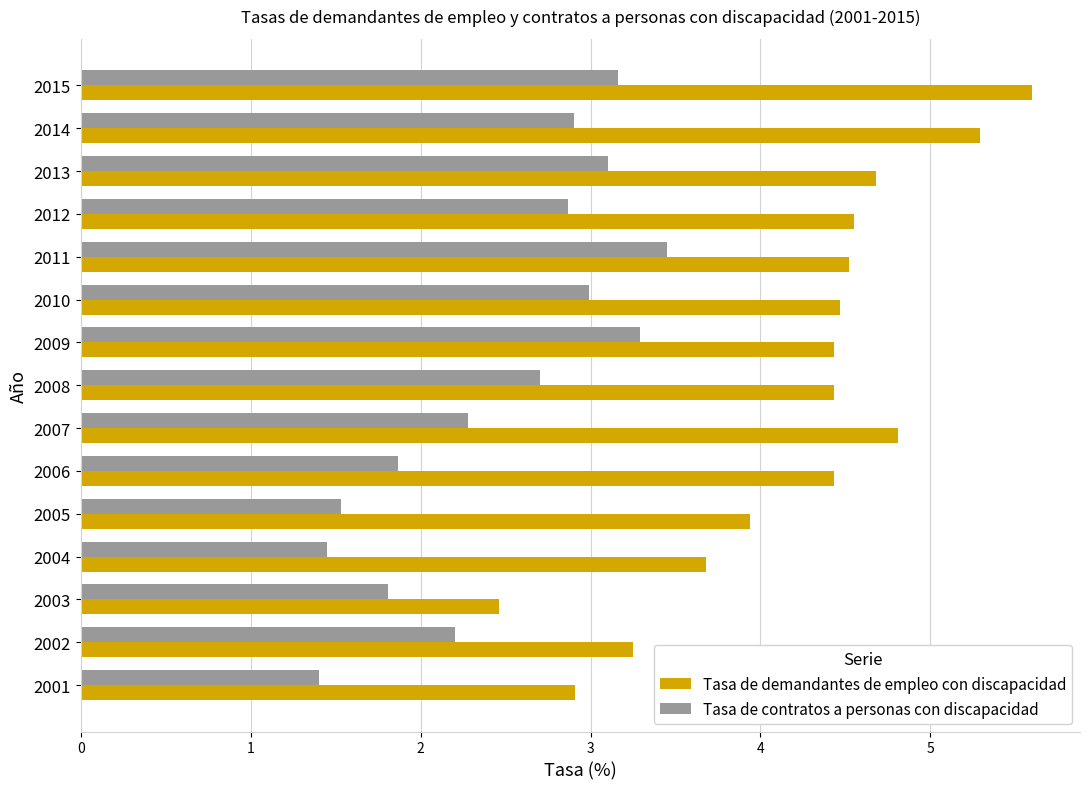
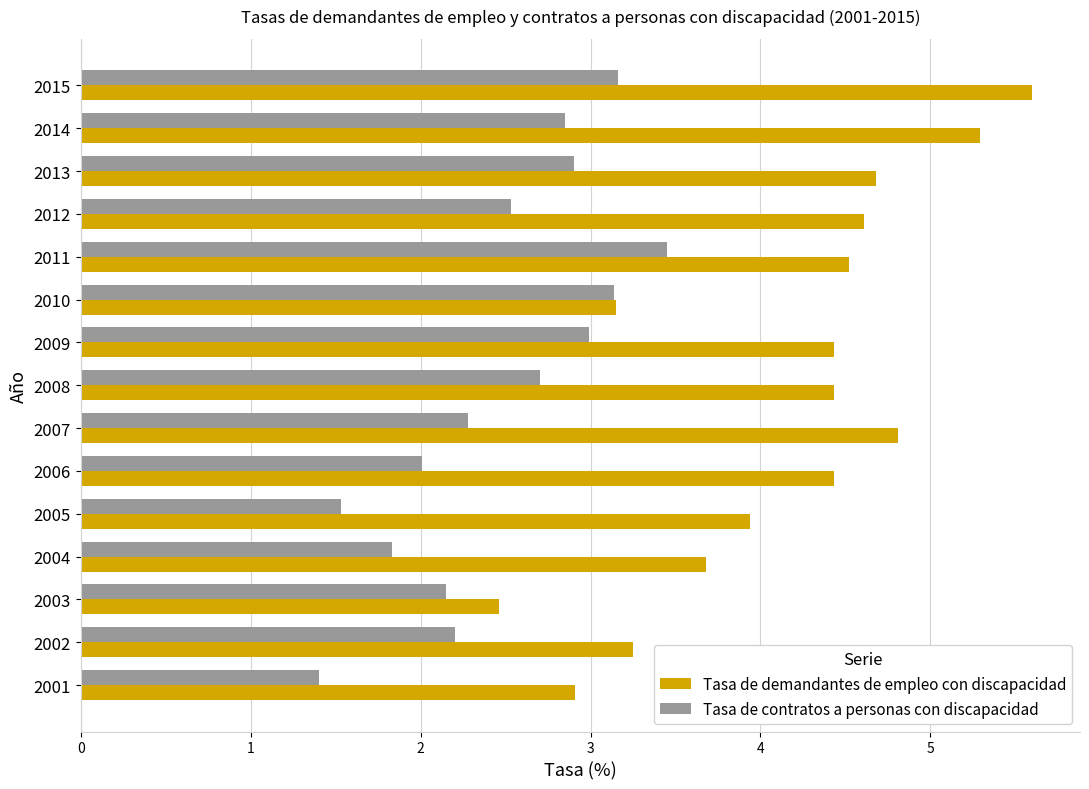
  {
    "Tasa de demandantes de empleo con discapacidad": {
      "2015": 5.60,
      "2014": 5.29,
      "2013": 4.68,
-     "2012": 4.55,
+     "2012": 4.61,
      "2011": 4.52,
-     "2010": 4.47,
+     "2010": 3.15,
      "2009": 4.43,
      "2008": 4.43,
      "2007": 4.81,
      "2006": 4.43,
      "2005": 3.94,
      "2004": 3.68,
      "2003": 2.46,
      "2002": 3.25,
      "2001": 2.91
    },
    "Tasa de contratos a personas con discapacidad": {
      "2015": 3.16,
-     "2014": 2.90,
-     "2013": 3.1,
-     "2012": 2.87,
+     "2014": 2.85,
+     "2013": 2.9,
+     "2012": 2.53,
      "2011": 3.45,
-     "2010": 2.99,
-     "2009": 3.29,
+     "2010": 3.14,
+     "2009": 2.99,
      "2008": 2.70,
      "2007": 2.28,
-     "2006": 1.87,
+     "2006": 2.01,
      "2005": 1.53,
-     "2004": 1.45,
-     "2003": 1.81,
+     "2004": 1.83,
+     "2003": 2.15,
      "2002": 2.20,
      "2001": 1.40
    }
  }
